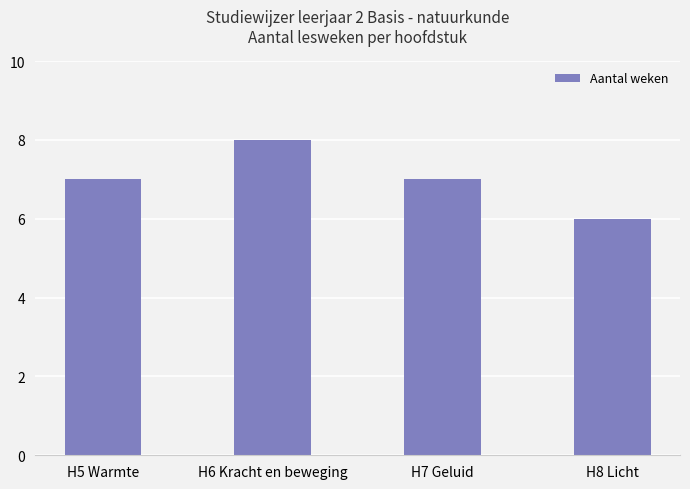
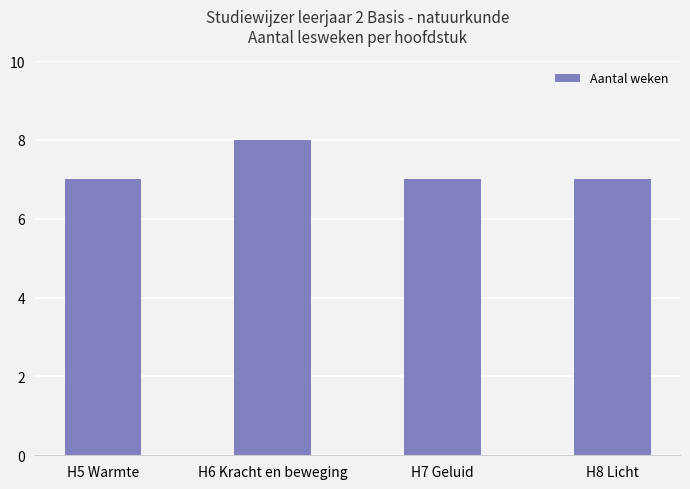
  {
    "H5 Warmte": 7,
    "H6 Kracht en beweging": 8,
    "H7 Geluid": 7,
-   "H8 Licht": 6
+   "H8 Licht": 7
  }
